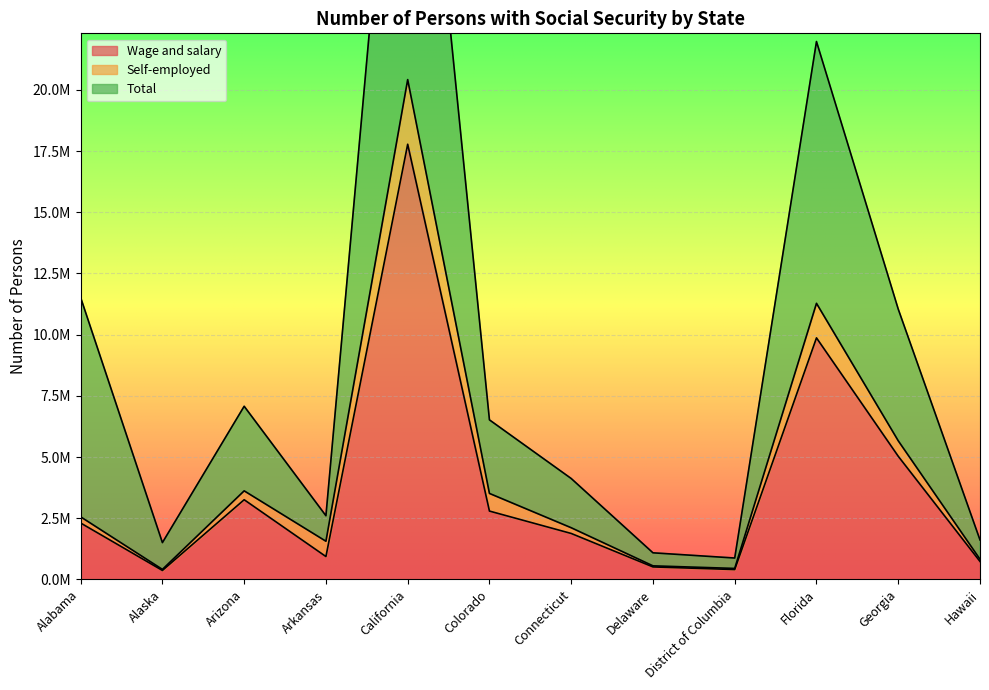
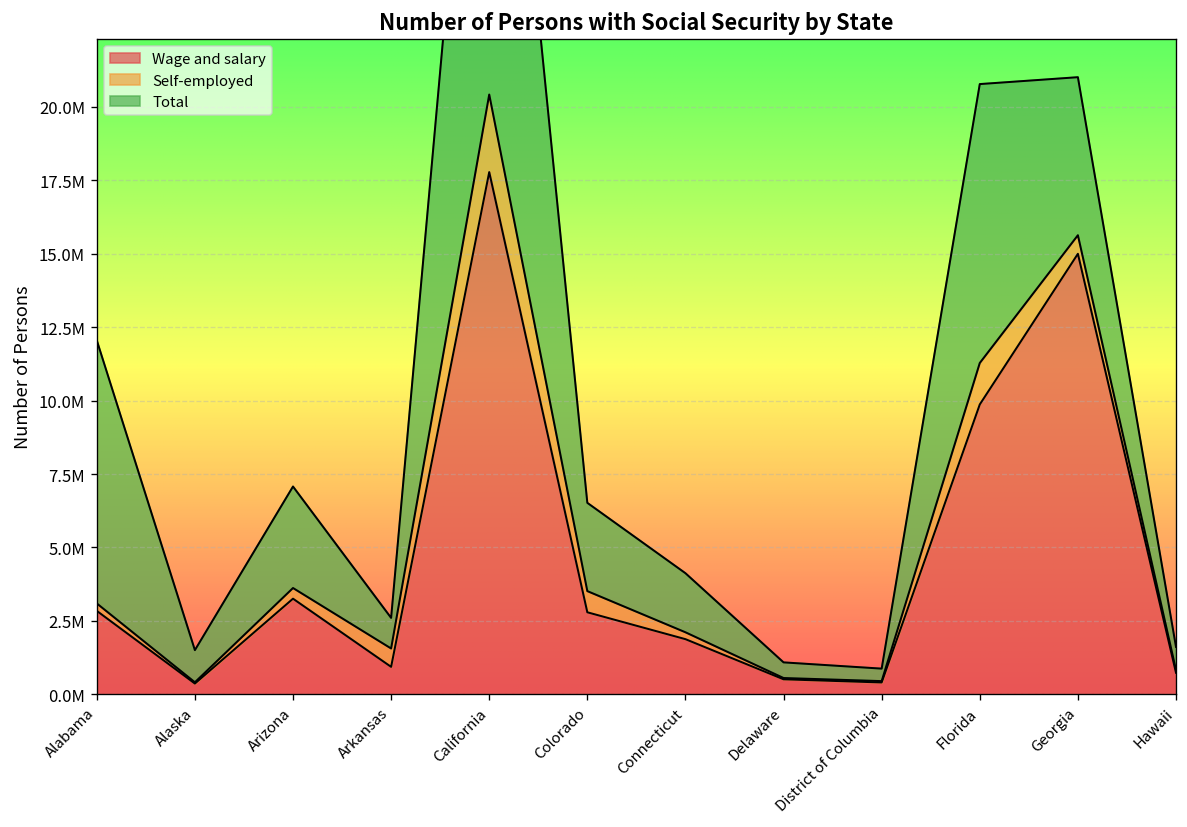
  {
    "Wage and salary": {
-     "Alabama": 2300000,
+     "Alabama": 2800000,
      "Arizona": 3300000,
      "Arkansas": 900000,
      "California": 17800000,
      "Colorado": 2800000,
      "Connecticut": 1900000,
      "Florida": 9900000,
-     "Georgia": 5000000
+     "Georgia": 15000000
    },
    "Self-employed": {
      "Alabama": 300000,
      "Arizona": 400000,
      "Arkansas": 600000,
      "California": 2600000,
      "Colorado": 700000,
      "Connecticut": 200000,
      "Florida": 1400000,
      "Georgia": 600000
    },
    "Total": {
      "Alabama": 9000000,
      "Alaska": 1100000,
      "Arizona": 3500000,
      "Arkansas": 1000000,
      "Colorado": 3000000,
      "Connecticut": 2000000,
      "Delaware": 500000,
      "District of Columbia": 400000,
-     "Florida": 10700000,
+     "Florida": 9500000,
      "Georgia": 5400000,
      "Hawaii": 800000
    }
  }
